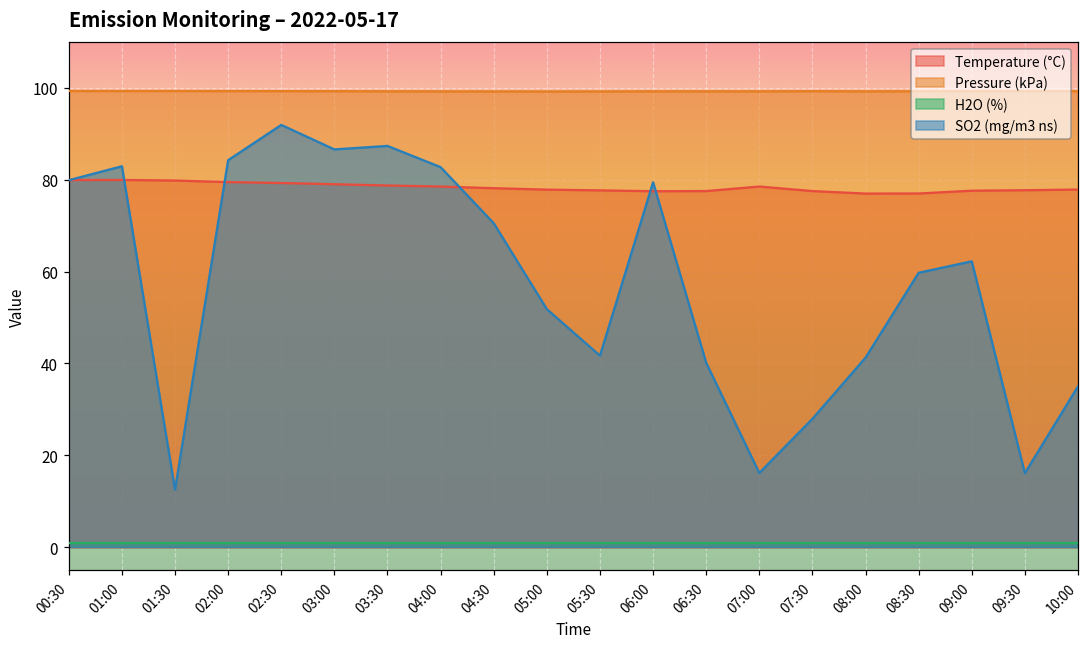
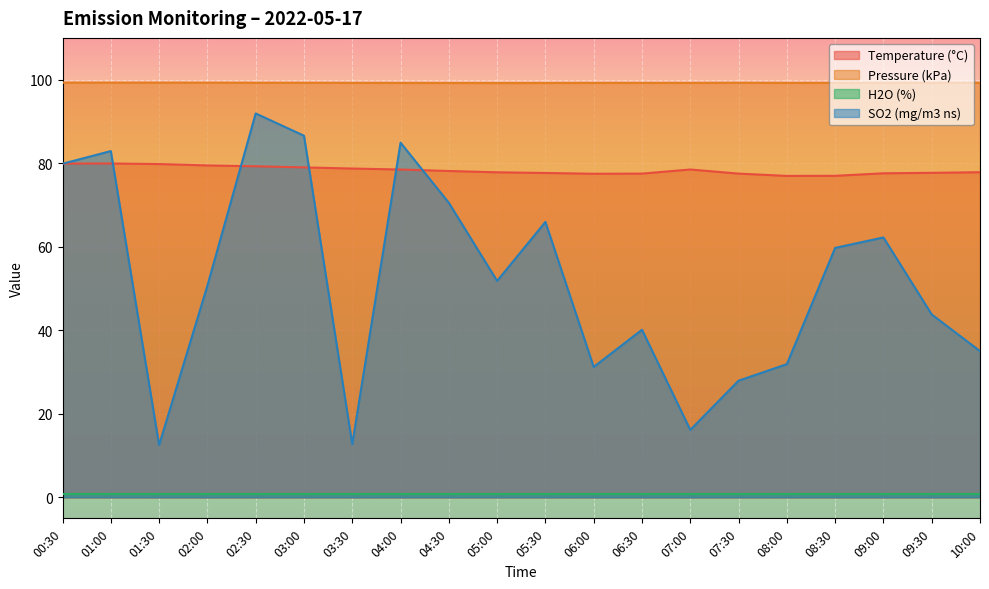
  {
    "H2O (%)": {
      "00:30": 1,
      "01:00": 1,
      "01:30": 1,
      "02:00": 1,
      "02:30": 1,
      "03:00": 1,
      "03:30": 1,
      "04:00": 1,
      "04:30": 1,
      "05:00": 1,
      "05:30": 1,
      "06:00": 1,
      "06:30": 1,
      "07:00": 1,
      "07:30": 1,
      "08:00": 1,
      "08:30": 1,
      "09:00": 1,
      "09:30": 1,
      "10:00": 1
    },
    "SO2 (mg/m3 ns)": {
      "01:00": 83,
      "01:30": 13,
-     "02:00": 84,
+     "02:00": 51,
      "02:30": 92,
      "03:00": 87,
-     "03:30": 87,
-     "04:00": 83,
+     "03:30": 13,
+     "04:00": 85,
      "04:30": 71,
      "05:00": 52,
-     "05:30": 42,
-     "06:00": 79,
+     "05:30": 66,
+     "06:00": 31,
      "06:30": 40,
      "07:00": 16,
      "07:30": 28,
-     "08:00": 41,
+     "08:00": 32,
      "08:30": 60,
      "09:00": 62,
-     "09:30": 16,
+     "09:30": 44,
      "10:00": 35
    }
  }
